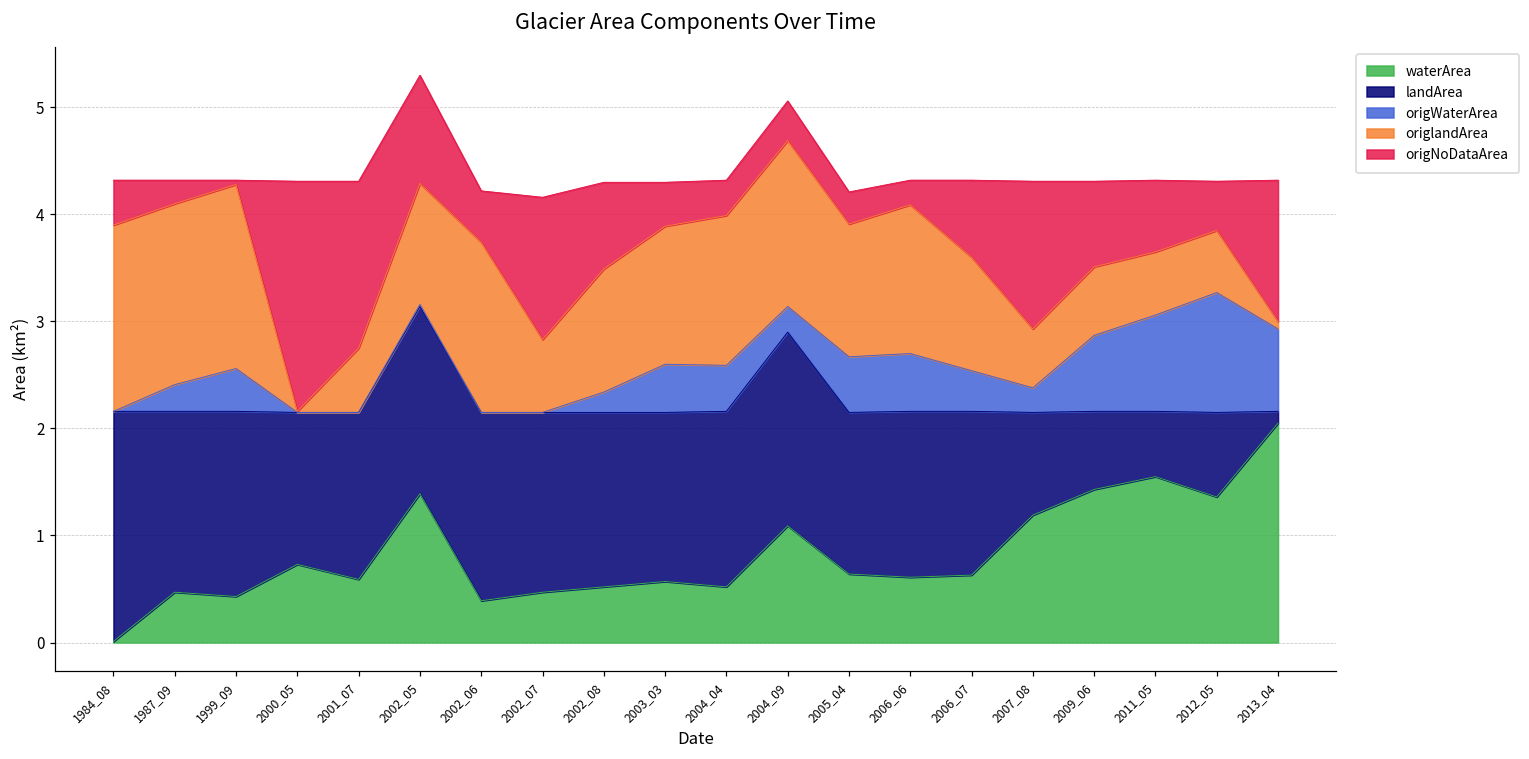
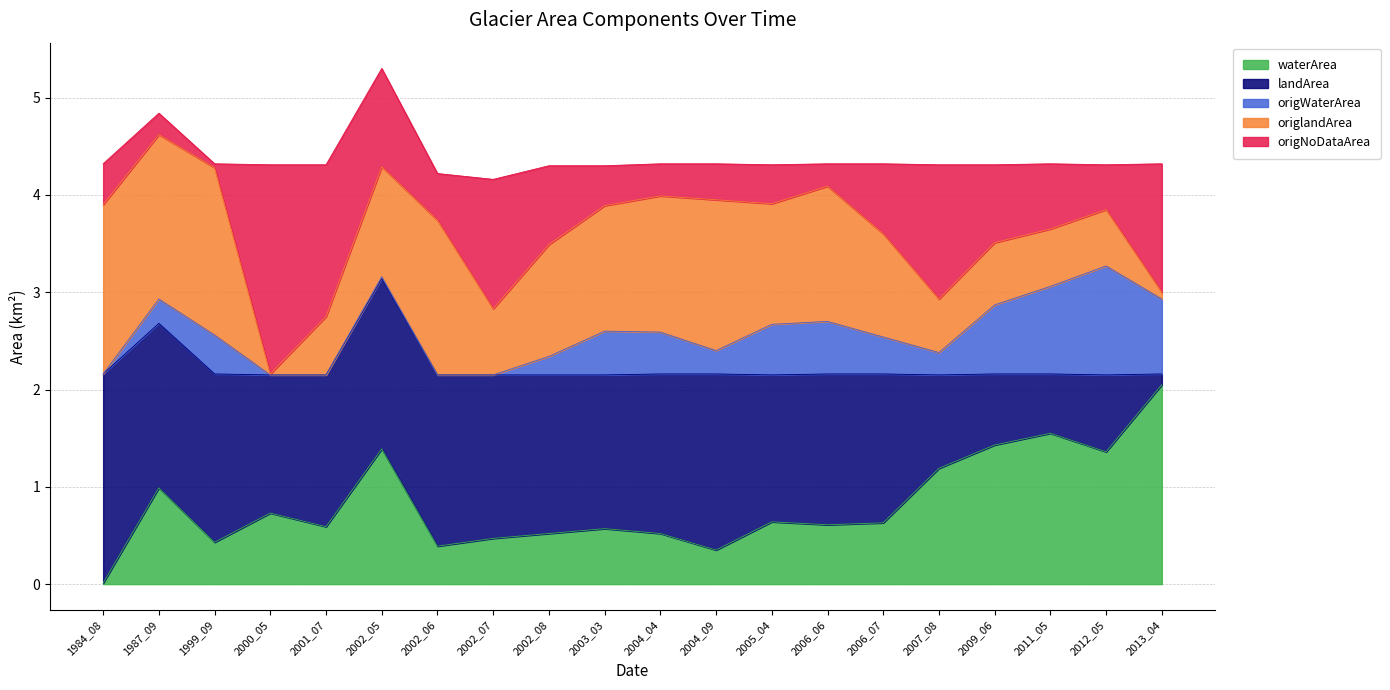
  {
    "waterArea": {
      "1984_08": 0.0,
-     "1987_09": 0.5,
+     "1987_09": 1.0,
      "1999_09": 0.4,
      "2000_05": 0.7,
      "2001_07": 0.6,
      "2002_05": 1.4,
      "2002_06": 0.4,
      "2002_07": 0.5,
      "2002_08": 0.5,
      "2003_03": 0.6,
      "2004_04": 0.5,
-     "2004_09": 1.1,
+     "2004_09": 0.4,
      "2005_04": 0.6,
      "2006_06": 0.6,
      "2006_07": 0.6,
      "2007_08": 1.2,
      "2009_06": 1.4,
      "2011_05": 1.6,
      "2012_05": 1.4,
      "2013_04": 2.1
    },
    "landArea": {
      "1987_09": 1.7,
      "1999_09": 1.7,
      "2002_08": 1.6,
      "2003_03": 1.6,
      "2004_04": 1.6,
      "2004_09": 1.8,
      "2005_04": 1.5,
      "2006_06": 1.6,
      "2006_07": 1.5,
      "2007_08": 1.0,
      "2009_06": 0.7,
      "2011_05": 0.6,
      "2012_05": 0.8,
      "2013_04": 0.1
    },
    "origWaterArea": {
      "1987_09": 0.3,
      "1999_09": 0.4,
      "2002_08": 0.2,
      "2003_03": 0.5,
      "2004_04": 0.4,
      "2004_09": 0.2,
      "2005_04": 0.5,
      "2006_06": 0.5,
      "2006_07": 0.4,
      "2007_08": 0.2,
      "2009_06": 0.7,
      "2011_05": 0.9,
      "2012_05": 1.1,
      "2013_04": 0.8
    },
    "origlandArea": {
      "1984_08": 1.7,
      "1987_09": 1.7,
      "1999_09": 1.7,
      "2001_07": 0.6,
      "2002_05": 1.1,
      "2002_06": 1.6,
      "2002_07": 0.7,
      "2002_08": 1.2,
      "2003_03": 1.3,
      "2004_04": 1.4,
      "2004_09": 1.5,
      "2005_04": 1.2,
      "2006_06": 1.4,
      "2006_07": 1.1,
      "2007_08": 0.5,
      "2009_06": 0.6,
      "2011_05": 0.6,
      "2012_05": 0.6,
      "2013_04": 0.1
    },
    "origNoDataArea": {
      "1984_08": 0.4,
      "1987_09": 0.2,
      "1999_09": 0.0,
      "2000_05": 2.2,
      "2001_07": 1.6,
      "2002_05": 1.0,
      "2002_06": 0.5,
      "2002_07": 1.3,
      "2002_08": 0.8,
      "2003_03": 0.4,
      "2004_04": 0.3,
      "2004_09": 0.4,
-     "2005_04": 0.3,
+     "2005_04": 0.4,
      "2006_06": 0.2,
      "2006_07": 0.7,
      "2007_08": 1.4,
      "2009_06": 0.8,
      "2011_05": 0.7,
      "2012_05": 0.5,
      "2013_04": 1.3
    }
  }
